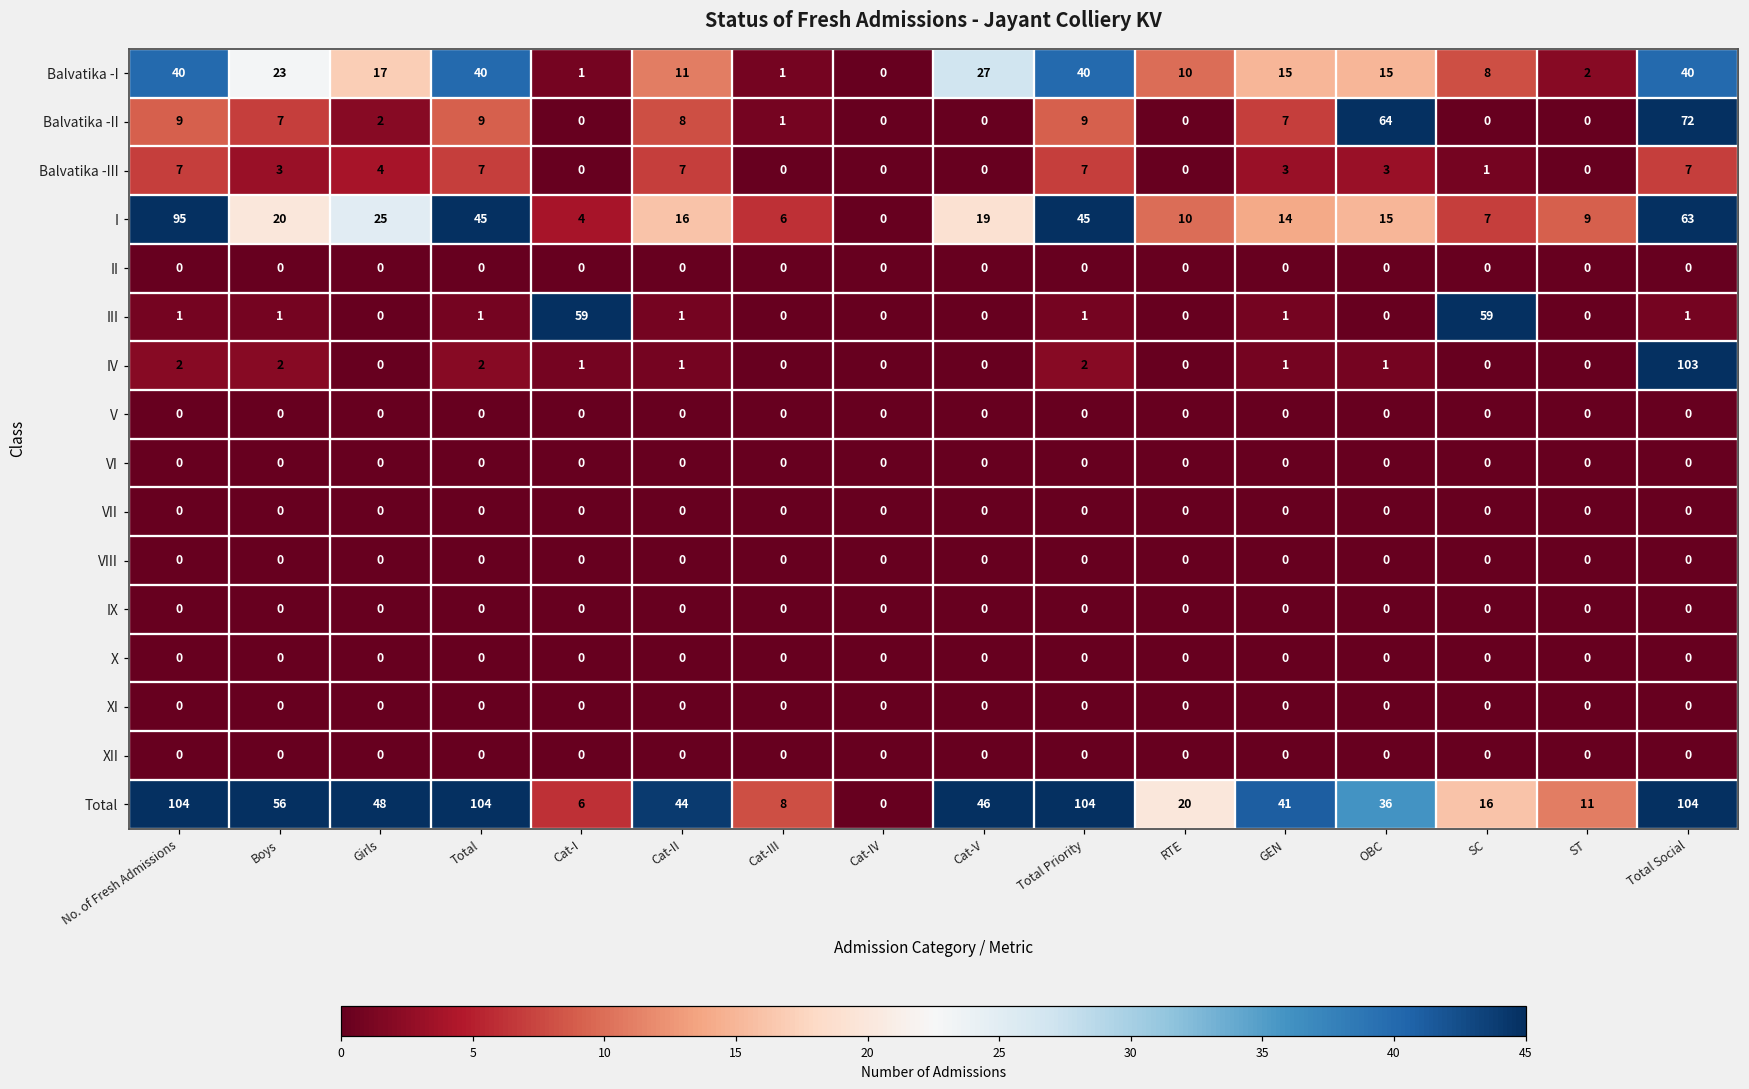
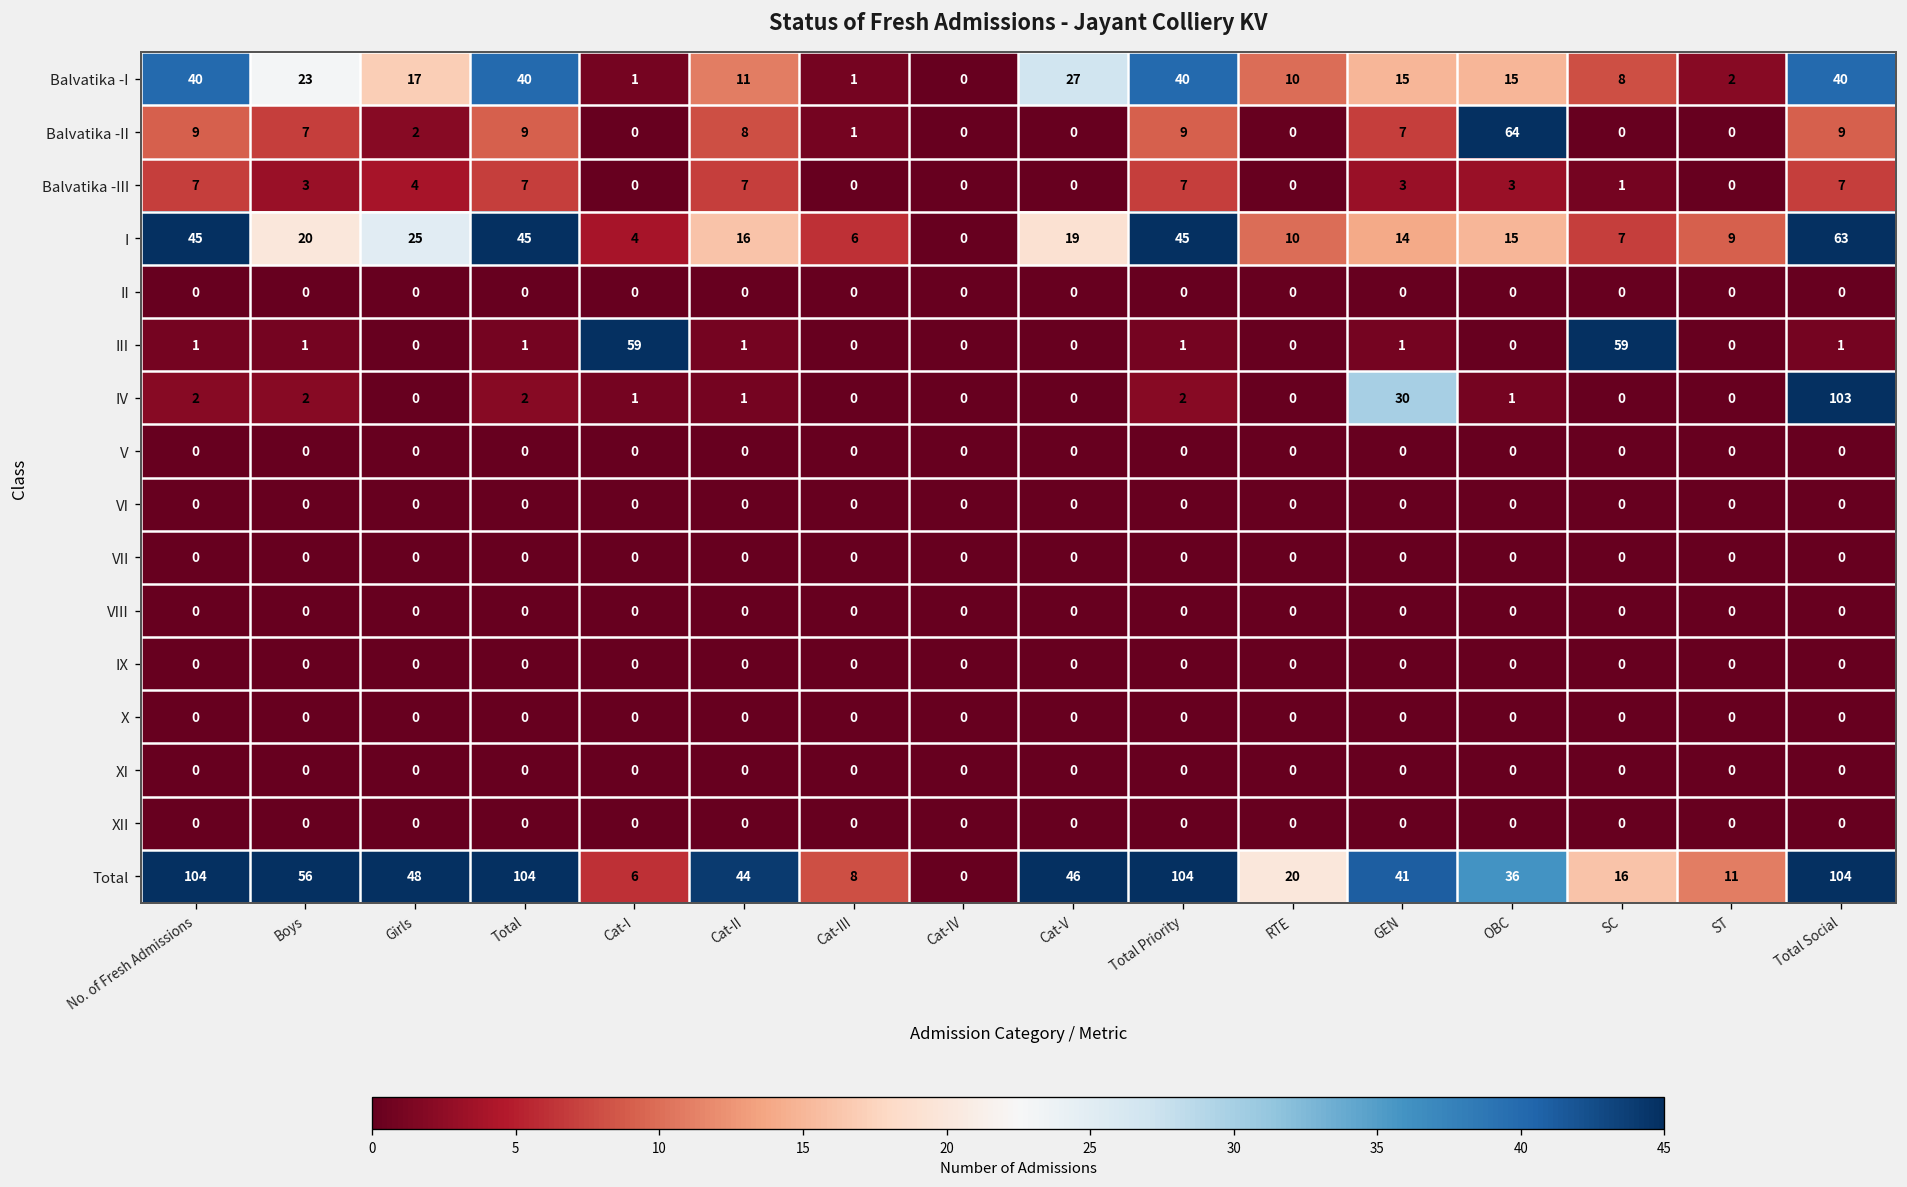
  {
    "Balvatika -II": {
      "No. of Fresh Admissions": 9,
      "Boys": 7,
      "Girls": 2,
      "Total": 9,
      "Cat-I": 0,
      "Cat-II": 8,
      "Cat-III": 1,
      "Cat-IV": 0,
      "Cat-V": 0,
      "Total Priority": 9,
      "RTE": 0,
      "GEN": 7,
      "OBC": 64,
      "SC": 0,
      "ST": 0,
-     "Total Social": 72
+     "Total Social": 9
    },
    "I": {
-     "No. of Fresh Admissions": 95,
+     "No. of Fresh Admissions": 45,
      "Boys": 20,
      "Girls": 25,
      "Total": 45,
      "Cat-I": 4,
      "Cat-II": 16,
      "Cat-III": 6,
      "Cat-IV": 0,
      "Cat-V": 19,
      "Total Priority": 45,
      "RTE": 10,
      "GEN": 14,
      "OBC": 15,
      "SC": 7,
      "ST": 9,
      "Total Social": 63
    },
    "IV": {
      "No. of Fresh Admissions": 2,
      "Boys": 2,
      "Girls": 0,
      "Total": 2,
      "Cat-I": 1,
      "Cat-II": 1,
      "Cat-III": 0,
      "Cat-IV": 0,
      "Cat-V": 0,
      "Total Priority": 2,
      "RTE": 0,
-     "GEN": 1,
+     "GEN": 30,
      "OBC": 1,
      "SC": 0,
      "ST": 0,
      "Total Social": 103
    }
  }
